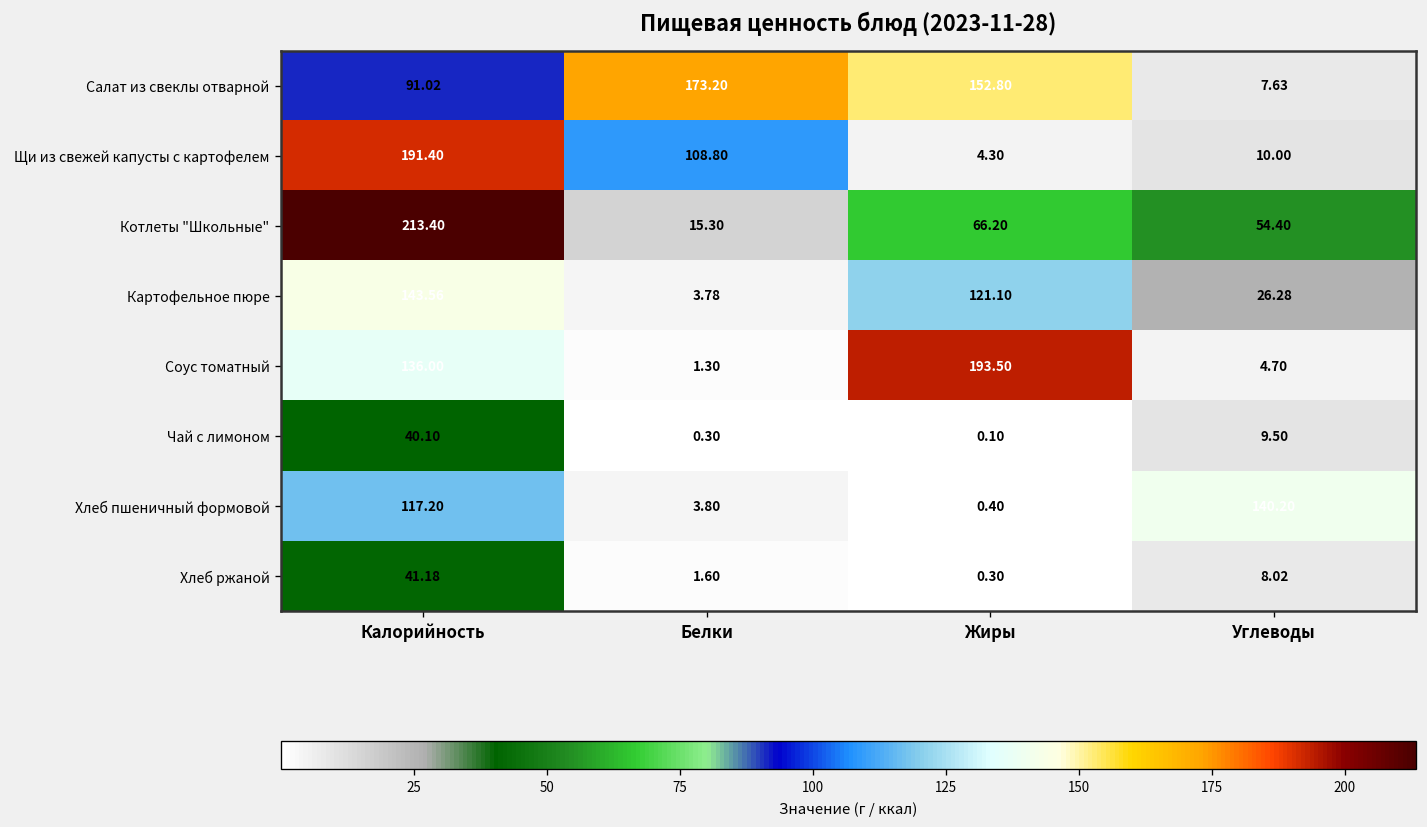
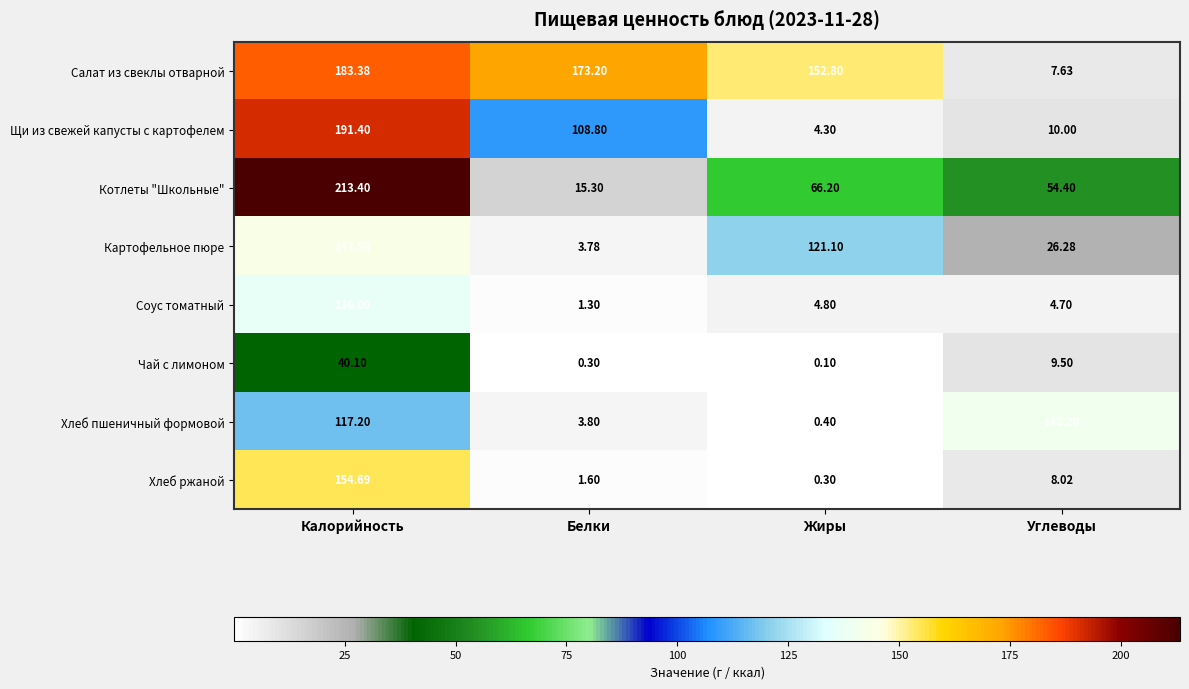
  {
    "Салат из свеклы отварной": {
-     "Калорийность": 91.02,
+     "Калорийность": 183.38,
      "Белки": 173.20,
      "Жиры": 152.80,
      "Углеводы": 7.63
    },
    "Щи из свежей капусты с картофелем": {
      "Калорийность": 191.40,
      "Белки": 108.80,
      "Жиры": 4.30,
      "Углеводы": 10.00
    },
    "Котлеты \"Школьные\"": {
      "Калорийность": 213.40,
      "Белки": 15.30,
      "Жиры": 66.20,
      "Углеводы": 54.40
    },
    "Картофельное пюре": {
      "Белки": 3.78,
      "Жиры": 121.10,
      "Углеводы": 26.28
    },
    "Соус томатный": {
      "Белки": 1.30,
-     "Жиры": 193.50,
+     "Жиры": 4.80,
      "Углеводы": 4.70
    },
    "Чай с лимоном": {
      "Калорийность": 40.10,
      "Белки": 0.30,
      "Жиры": 0.10,
      "Углеводы": 9.50
    },
    "Хлеб пшеничный формовой": {
      "Калорийность": 117.20,
      "Белки": 3.80,
      "Жиры": 0.40
    },
    "Хлеб ржаной": {
-     "Калорийность": 41.18,
+     "Калорийность": 154.69,
      "Белки": 1.60,
      "Жиры": 0.30,
      "Углеводы": 8.02
    }
  }
